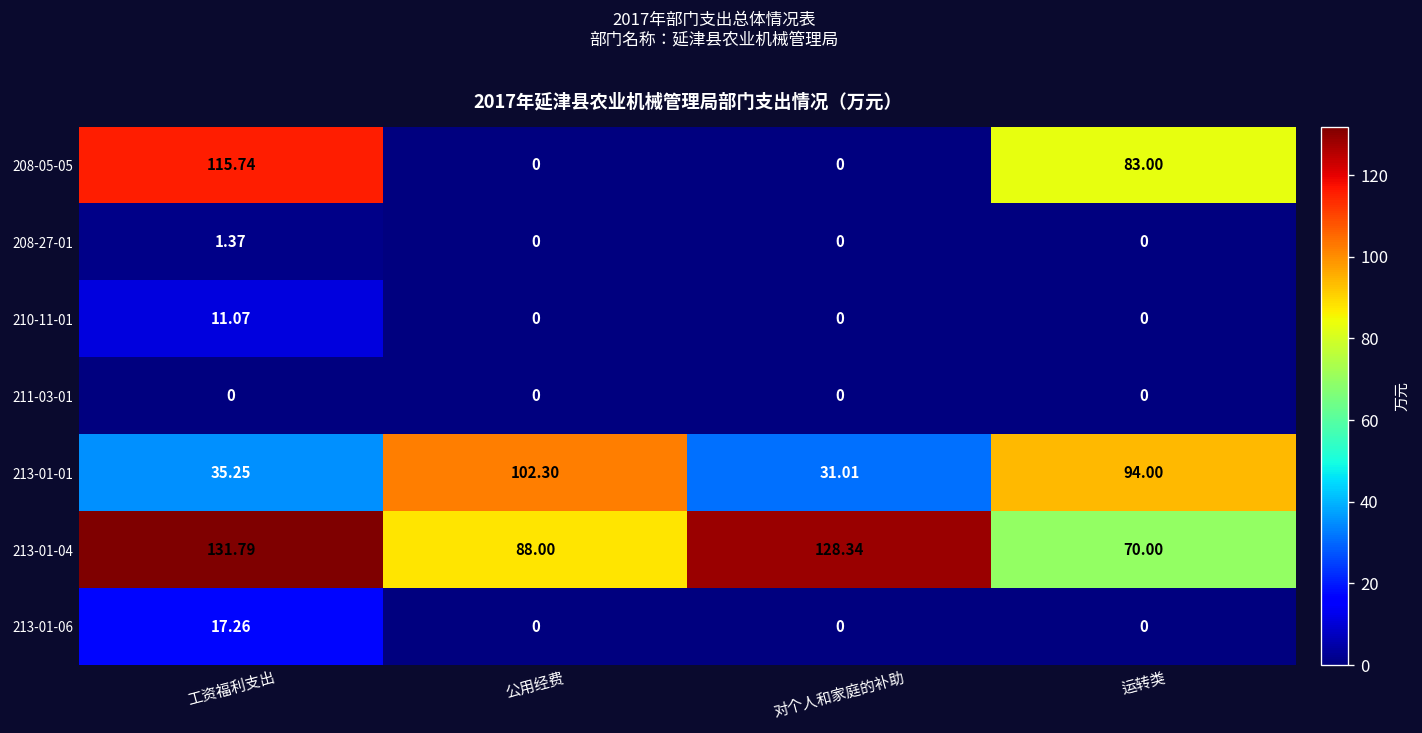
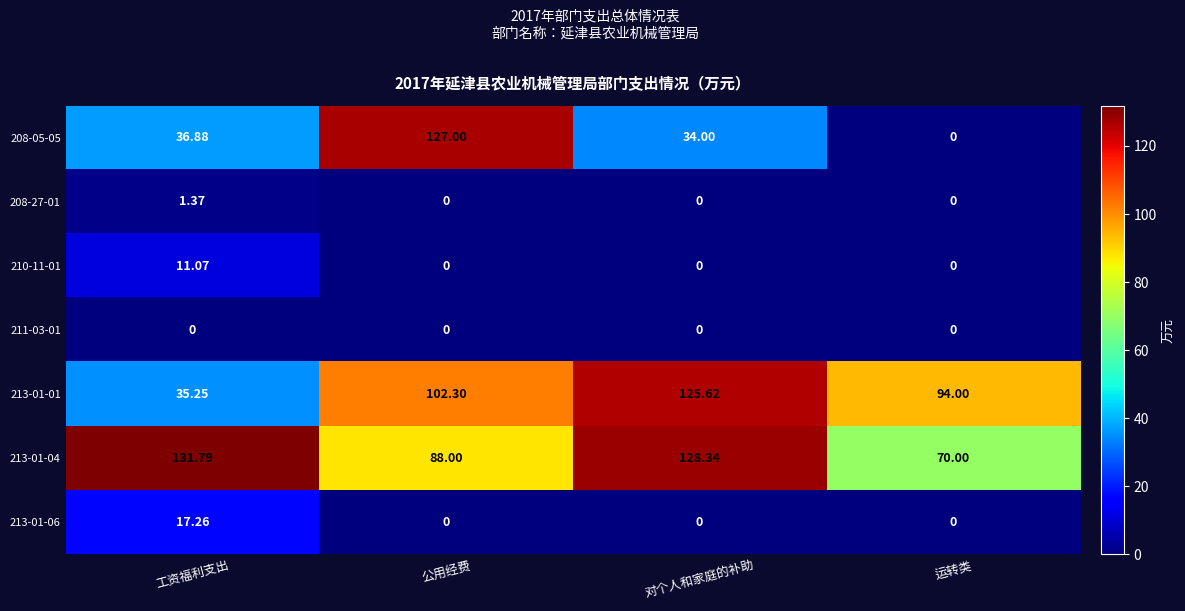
  {
    "208-05-05": {
-     "工资福利支出": 115.74,
-     "公用经费": 0,
-     "对个人和家庭的补助": 0,
-     "运转类": 83.00
+     "工资福利支出": 36.88,
+     "公用经费": 127.00,
+     "对个人和家庭的补助": 34.00,
+     "运转类": 0
    },
    "208-27-01": {
      "工资福利支出": 1.37,
      "公用经费": 0,
      "对个人和家庭的补助": 0,
      "运转类": 0
    },
    "210-11-01": {
      "工资福利支出": 11.07,
      "公用经费": 0,
      "对个人和家庭的补助": 0,
      "运转类": 0
    },
    "211-03-01": {
      "工资福利支出": 0,
      "公用经费": 0,
      "对个人和家庭的补助": 0,
      "运转类": 0
    },
    "213-01-01": {
      "工资福利支出": 35.25,
      "公用经费": 102.30,
-     "对个人和家庭的补助": 31.01,
+     "对个人和家庭的补助": 125.62,
      "运转类": 94.00
    },
    "213-01-04": {
      "工资福利支出": 131.79,
      "公用经费": 88.00,
      "对个人和家庭的补助": 128.34,
      "运转类": 70.00
    },
    "213-01-06": {
      "工资福利支出": 17.26,
      "公用经费": 0,
      "对个人和家庭的补助": 0,
      "运转类": 0
    }
  }
